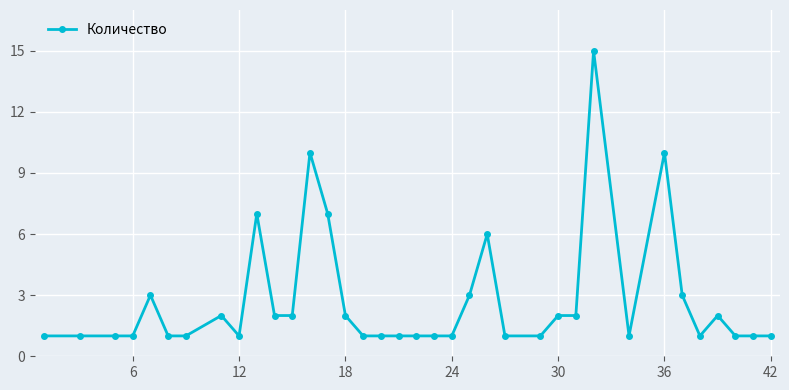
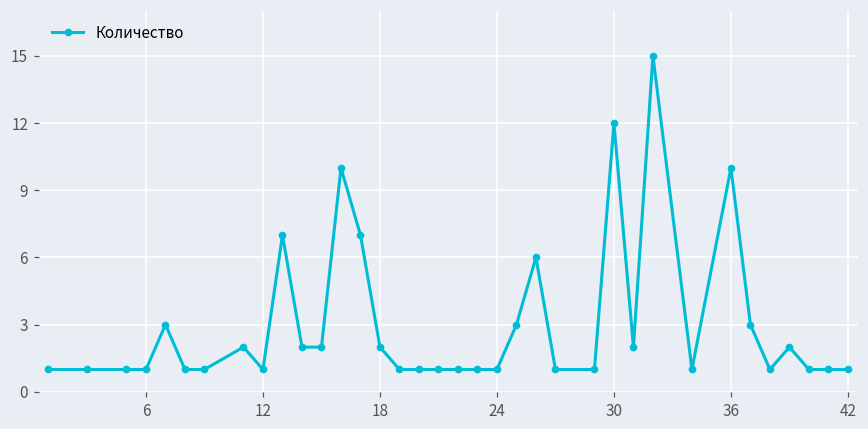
  {
    "6": 1,
    "12": 1,
    "18": 2,
    "24": 1,
-   "30": 2,
+   "30": 12,
    "36": 10,
    "42": 1
  }
